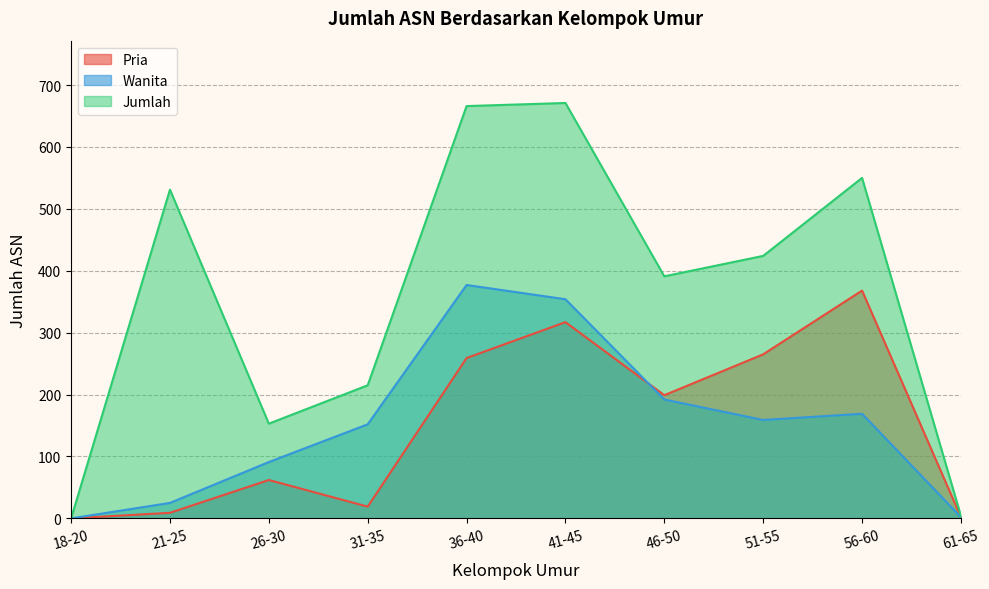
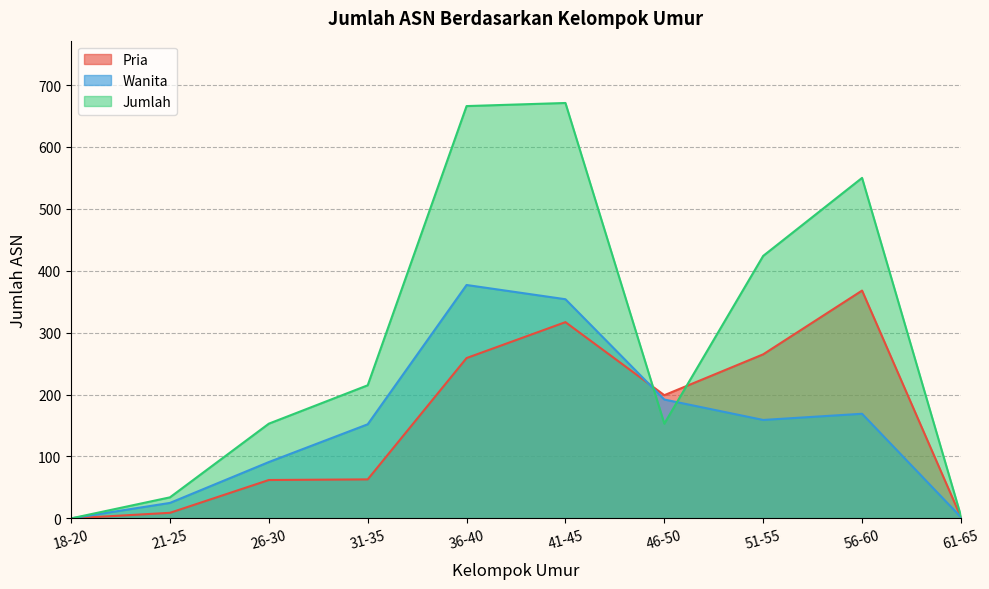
  {
    "Pria": {
      "21-25": 10,
      "26-30": 60,
-     "31-35": 20,
+     "31-35": 60,
      "36-40": 260,
      "41-45": 320,
      "46-50": 200,
      "51-55": 270,
      "56-60": 370
    },
    "Wanita": {
      "21-25": 30,
      "26-30": 90,
      "31-35": 150,
      "36-40": 380,
      "41-45": 350,
      "46-50": 190,
      "51-55": 160,
      "56-60": 170
    },
    "Jumlah": {
-     "21-25": 530,
+     "21-25": 30,
      "26-30": 150,
      "31-35": 220,
      "36-40": 670,
      "41-45": 670,
-     "46-50": 390,
+     "46-50": 150,
      "51-55": 420,
      "56-60": 550
    }
  }
